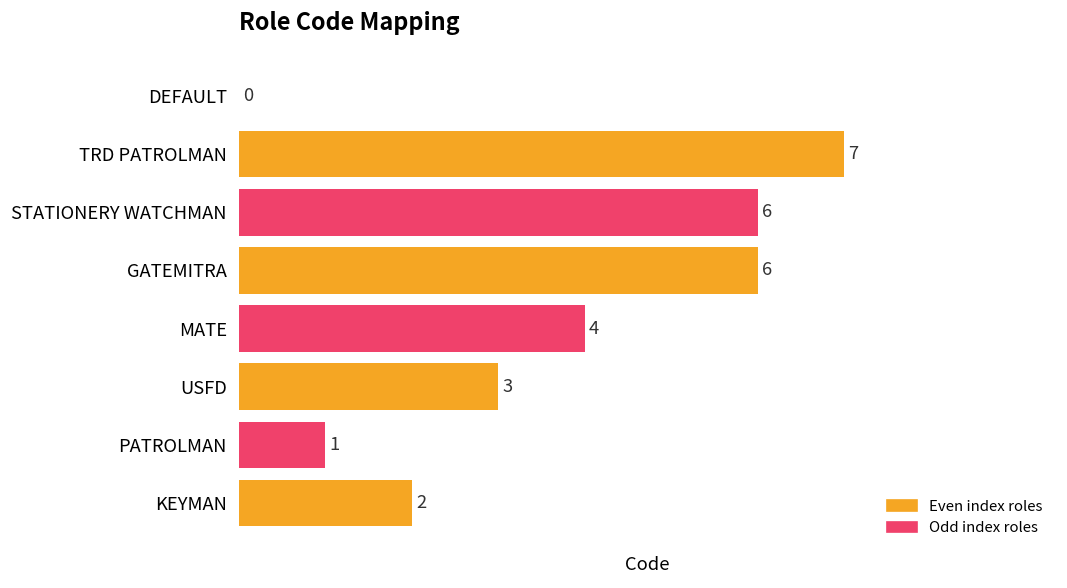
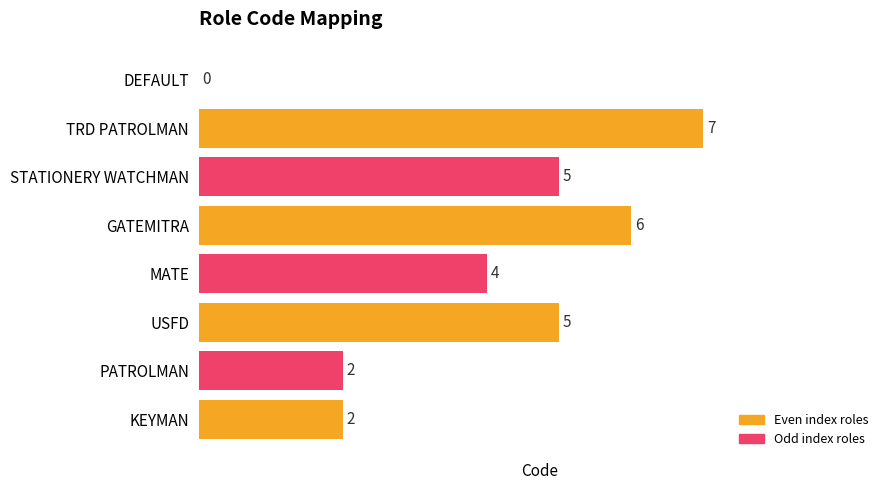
  {
    "DEFAULT": 0,
    "TRD PATROLMAN": 7,
-   "STATIONERY WATCHMAN": 6,
+   "STATIONERY WATCHMAN": 5,
    "GATEMITRA": 6,
    "MATE": 4,
-   "USFD": 3,
-   "PATROLMAN": 1,
+   "USFD": 5,
+   "PATROLMAN": 2,
    "KEYMAN": 2
  }
